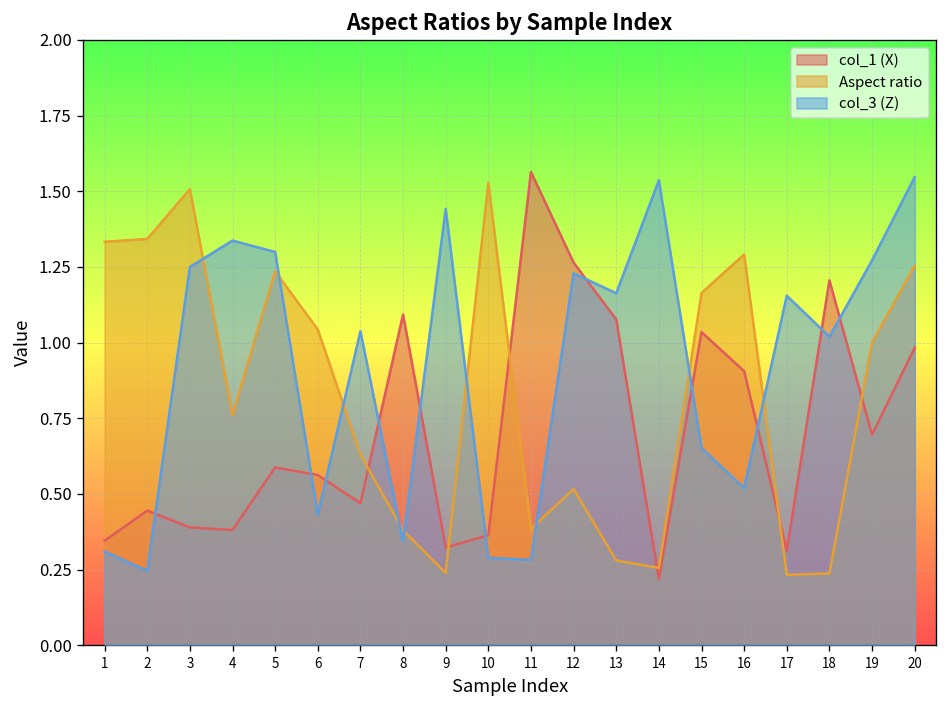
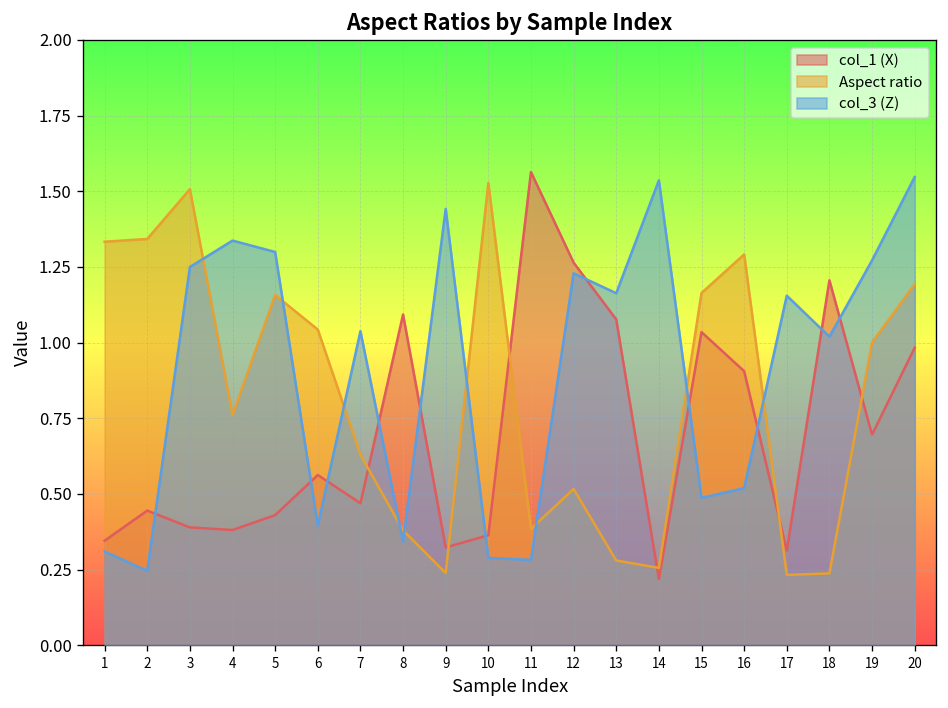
  {
    "col_1 (X)": {
      "1": 0.35,
      "2": 0.45,
      "3": 0.39,
      "4": 0.38,
-     "5": 0.59,
+     "5": 0.43,
      "6": 0.56,
      "7": 0.47,
      "8": 1.09,
      "9": 0.32,
      "10": 0.36,
      "11": 1.56,
      "12": 1.26,
      "13": 1.08,
      "14": 0.22,
      "15": 1.03,
      "16": 0.91,
      "17": 0.31,
      "18": 1.21,
      "19": 0.70,
      "20": 0.98
    },
    "Aspect ratio": {
      "1": 1.33,
      "2": 1.34,
      "3": 1.51,
      "4": 0.76,
-     "5": 1.24,
+     "5": 1.16,
      "6": 1.04,
      "7": 0.63,
      "8": 0.38,
      "9": 0.24,
      "10": 1.53,
      "11": 0.38,
      "12": 0.52,
      "13": 0.28,
      "14": 0.26,
      "15": 1.16,
      "16": 1.29,
      "17": 0.23,
      "18": 0.24,
      "19": 1.00,
-     "20": 1.25
+     "20": 1.19
    },
    "col_3 (Z)": {
      "1": 0.31,
      "2": 0.25,
      "3": 1.25,
      "4": 1.34,
      "5": 1.30,
-     "6": 0.43,
+     "6": 0.40,
      "7": 1.04,
      "8": 0.34,
      "9": 1.44,
      "10": 0.29,
      "11": 0.28,
      "12": 1.23,
      "13": 1.16,
      "14": 1.54,
-     "15": 0.65,
+     "15": 0.49,
      "16": 0.52,
      "17": 1.16,
      "18": 1.02,
      "19": 1.27,
      "20": 1.55
    }
  }
